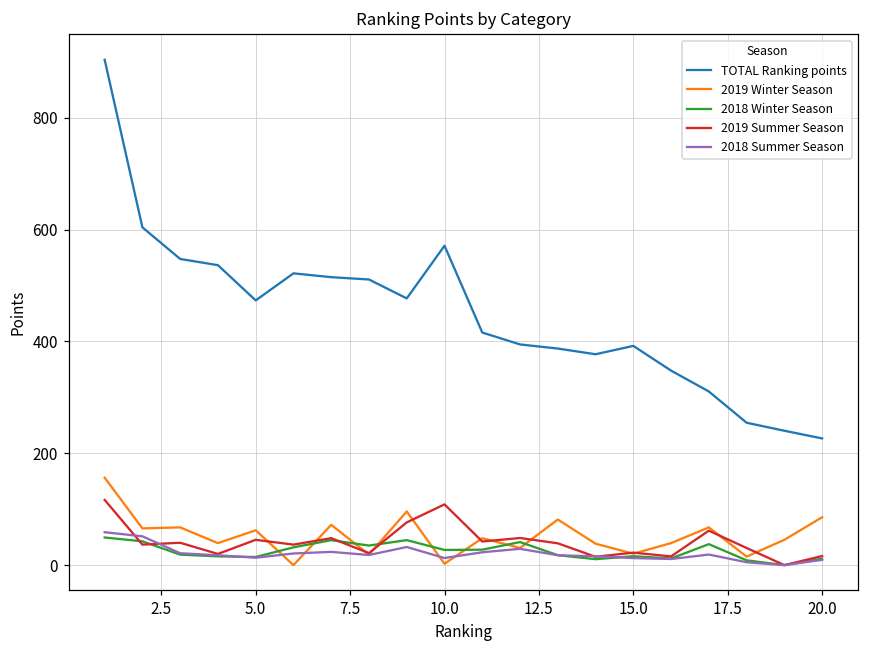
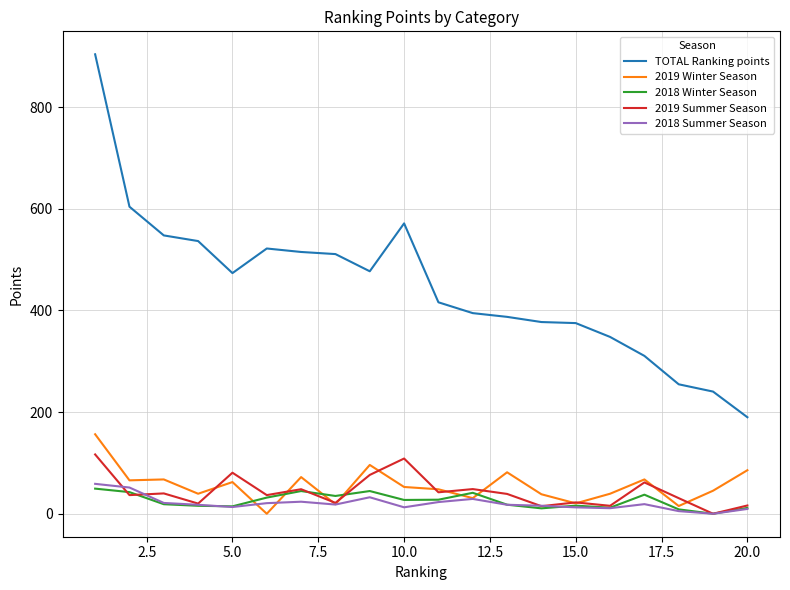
  {
    "TOTAL Ranking points": {
      "5.0": 470,
      "10.0": 570,
-     "15.0": 390,
-     "20.0": 230
+     "15.0": 380,
+     "20.0": 190
    },
    "2019 Winter Season": {
      "5.0": 60,
-     "10.0": 0,
+     "10.0": 50,
      "20.0": 90
    },
    "2018 Winter Season": {
      "10.0": 30
    },
    "2019 Summer Season": {
-     "5.0": 50,
+     "5.0": 80,
      "10.0": 110
    },
    "2018 Summer Season": {
      "10.0": 10
    }
  }
